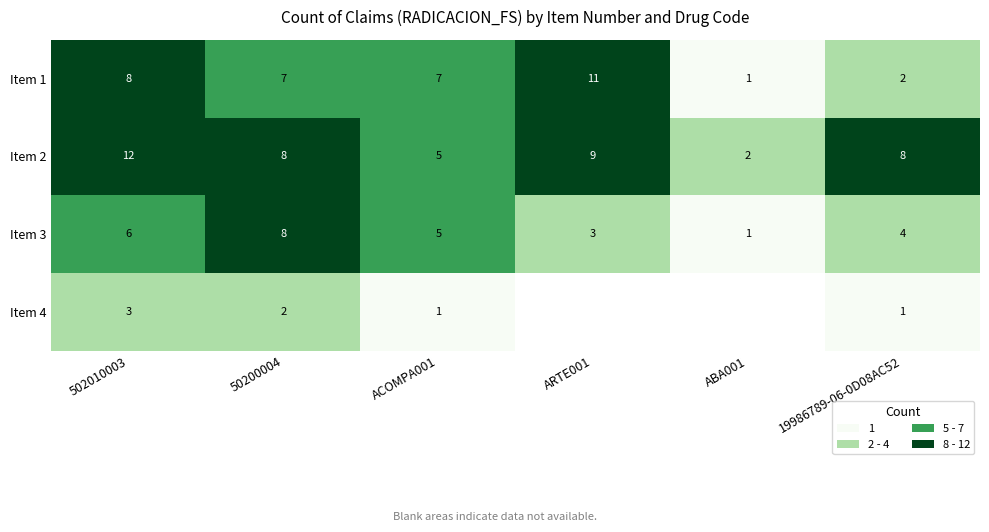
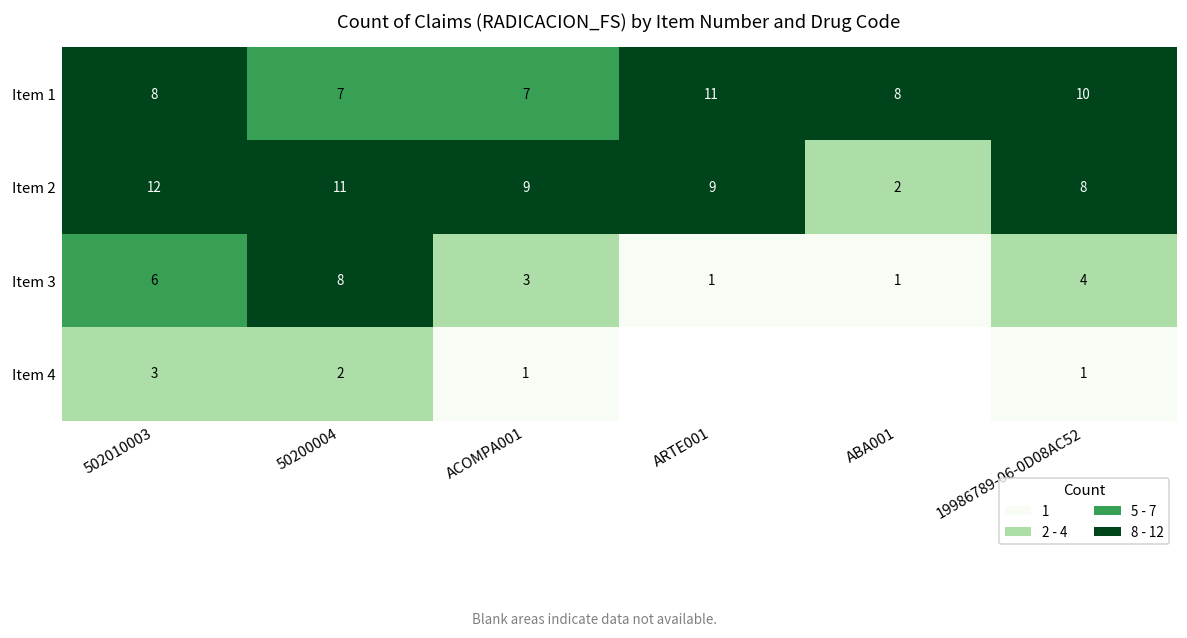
  {
    "Item 1": {
      "502010003": 8,
      "50200004": 7,
      "ACOMPA001": 7,
      "ARTE001": 11,
-     "ABA001": 1,
-     "19986789-06-0D08AC52": 2
+     "ABA001": 8,
+     "19986789-06-0D08AC52": 10
    },
    "Item 2": {
      "502010003": 12,
-     "50200004": 8,
-     "ACOMPA001": 5,
+     "50200004": 11,
+     "ACOMPA001": 9,
      "ARTE001": 9,
      "ABA001": 2,
      "19986789-06-0D08AC52": 8
    },
    "Item 3": {
      "502010003": 6,
      "50200004": 8,
-     "ACOMPA001": 5,
-     "ARTE001": 3,
+     "ACOMPA001": 3,
+     "ARTE001": 1,
      "ABA001": 1,
      "19986789-06-0D08AC52": 4
    },
    "Item 4": {
      "502010003": 3,
      "50200004": 2,
      "ACOMPA001": 1,
      "19986789-06-0D08AC52": 1
    }
  }
